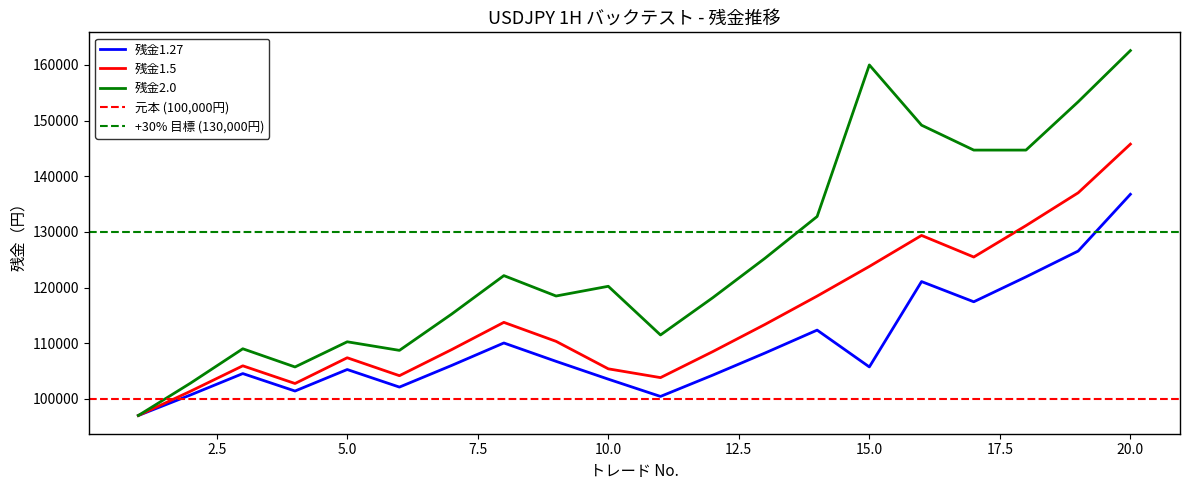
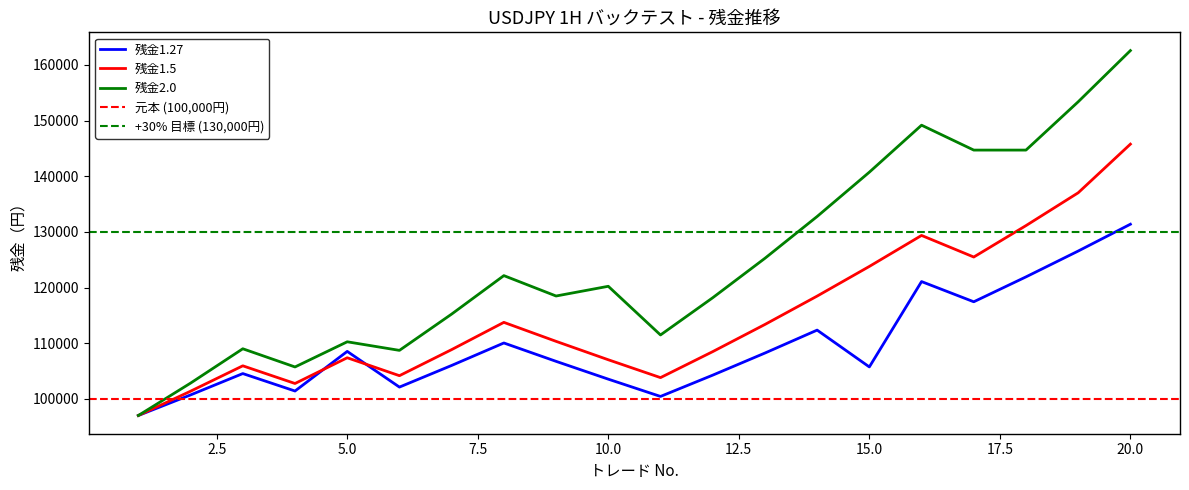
  {
    "残金1.27": {
-     "5.0": 105000,
+     "5.0": 109000,
      "10.0": 104000,
      "15.0": 106000,
-     "20.0": 137000
+     "20.0": 131000
    },
    "残金1.5": {
      "5.0": 107000,
-     "10.0": 105000,
+     "10.0": 107000,
      "15.0": 124000,
      "20.0": 146000
    },
    "残金2.0": {
      "5.0": 110000,
      "10.0": 120000,
-     "15.0": 160000,
+     "15.0": 141000,
      "20.0": 163000
    }
  }
